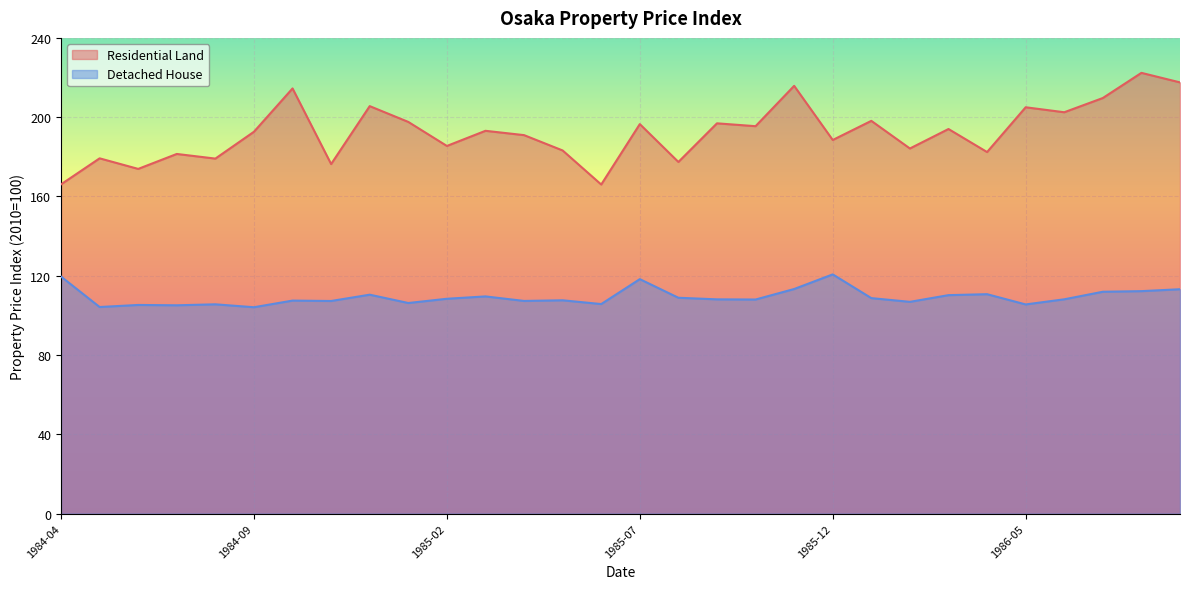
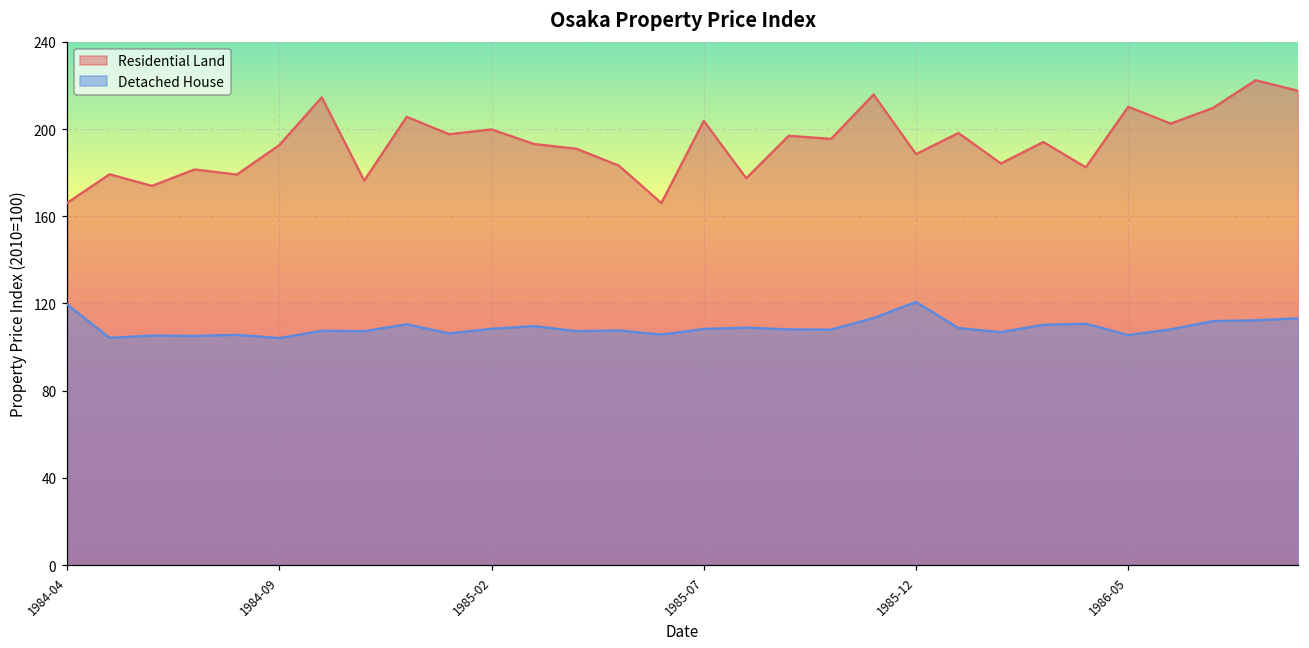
  {
    "Residential Land": {
      "1984-04": 166,
      "1984-09": 193,
-     "1985-02": 185,
-     "1985-07": 197,
+     "1985-02": 200,
+     "1985-07": 204,
      "1985-12": 189,
-     "1986-05": 205
+     "1986-05": 210
    },
    "Detached House": {
      "1984-04": 120,
      "1984-09": 104,
      "1985-02": 108,
-     "1985-07": 118,
+     "1985-07": 108,
      "1985-12": 121,
      "1986-05": 106
    }
  }
